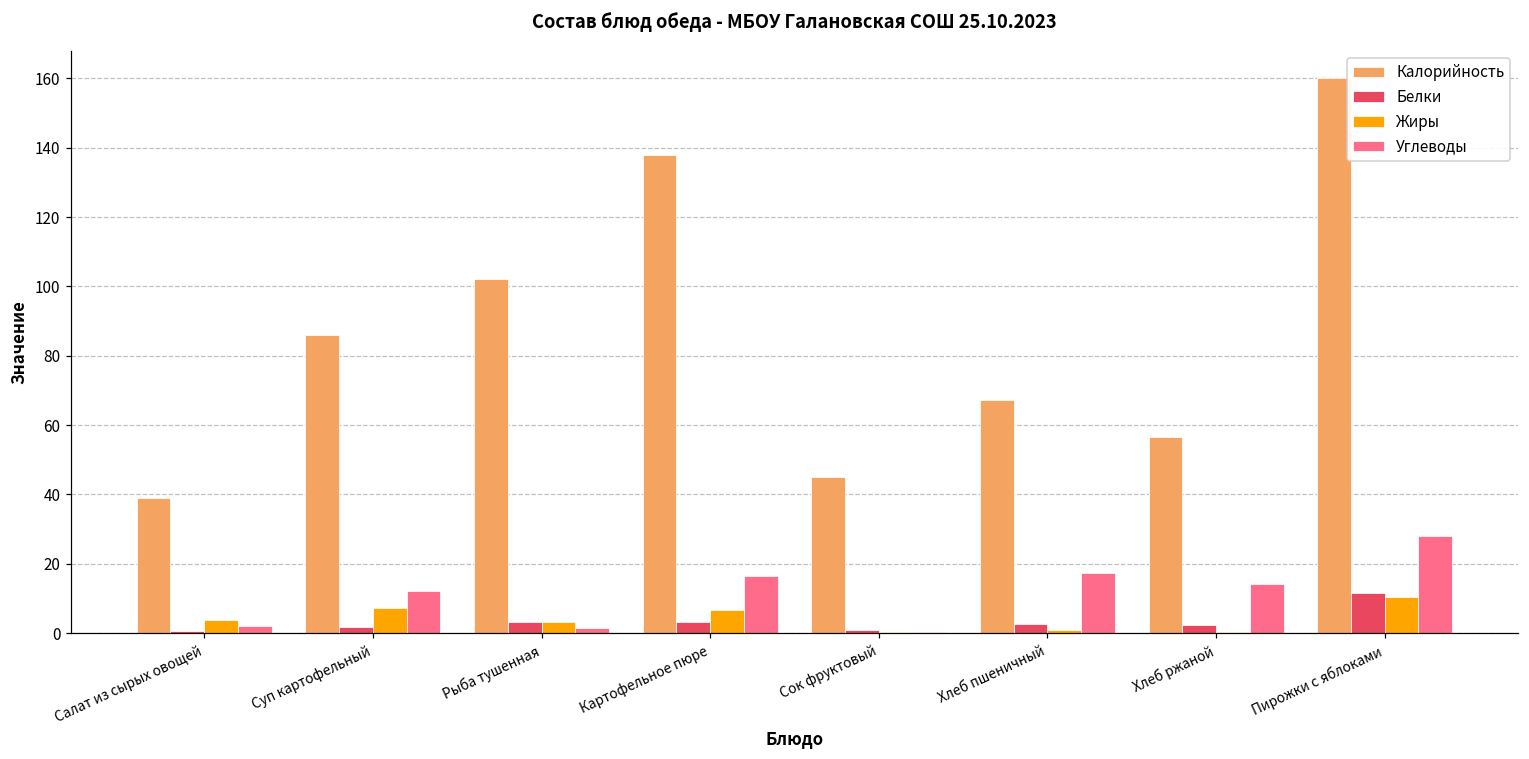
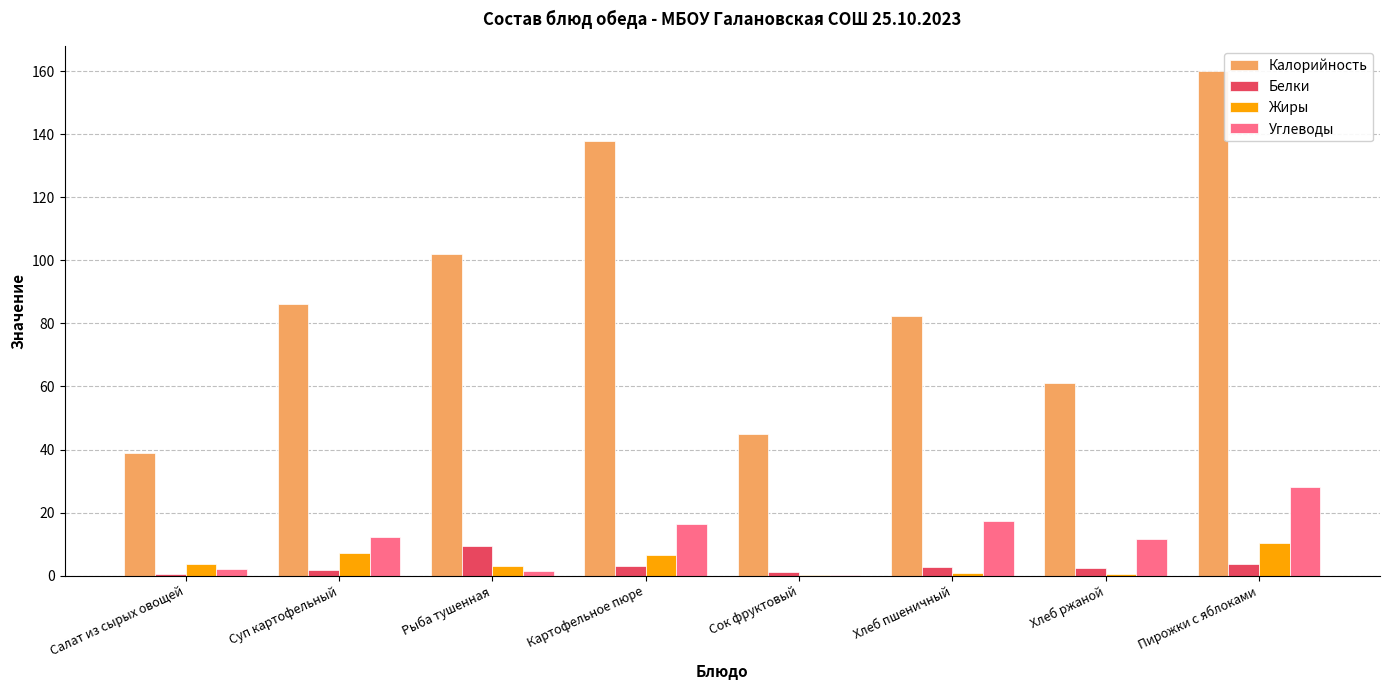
  {
    "Калорийность": {
      "Салат из сырых овощей": 39,
      "Суп картофельный": 86,
      "Рыба тушенная": 102,
      "Картофельное пюре": 138,
      "Сок фруктовый": 45,
-     "Хлеб пшеничный": 67,
-     "Хлеб ржаной": 57,
+     "Хлеб пшеничный": 82,
+     "Хлеб ржаной": 61,
      "Пирожки с яблоками": 160
    },
    "Белки": {
      "Суп картофельный": 2,
-     "Рыба тушенная": 3,
+     "Рыба тушенная": 10,
      "Картофельное пюре": 3,
      "Сок фруктовый": 1,
      "Хлеб пшеничный": 3,
      "Хлеб ржаной": 2,
-     "Пирожки с яблоками": 11
+     "Пирожки с яблоками": 4
    },
    "Жиры": {
      "Салат из сырых овощей": 4,
      "Суп картофельный": 7,
      "Рыба тушенная": 3,
      "Картофельное пюре": 7,
      "Хлеб пшеничный": 1,
      "Пирожки с яблоками": 10
    },
    "Углеводы": {
      "Салат из сырых овощей": 2,
      "Суп картофельный": 12,
      "Рыба тушенная": 1,
      "Картофельное пюре": 16,
      "Хлеб пшеничный": 17,
-     "Хлеб ржаной": 14,
+     "Хлеб ржаной": 12,
      "Пирожки с яблоками": 28
    }
  }
